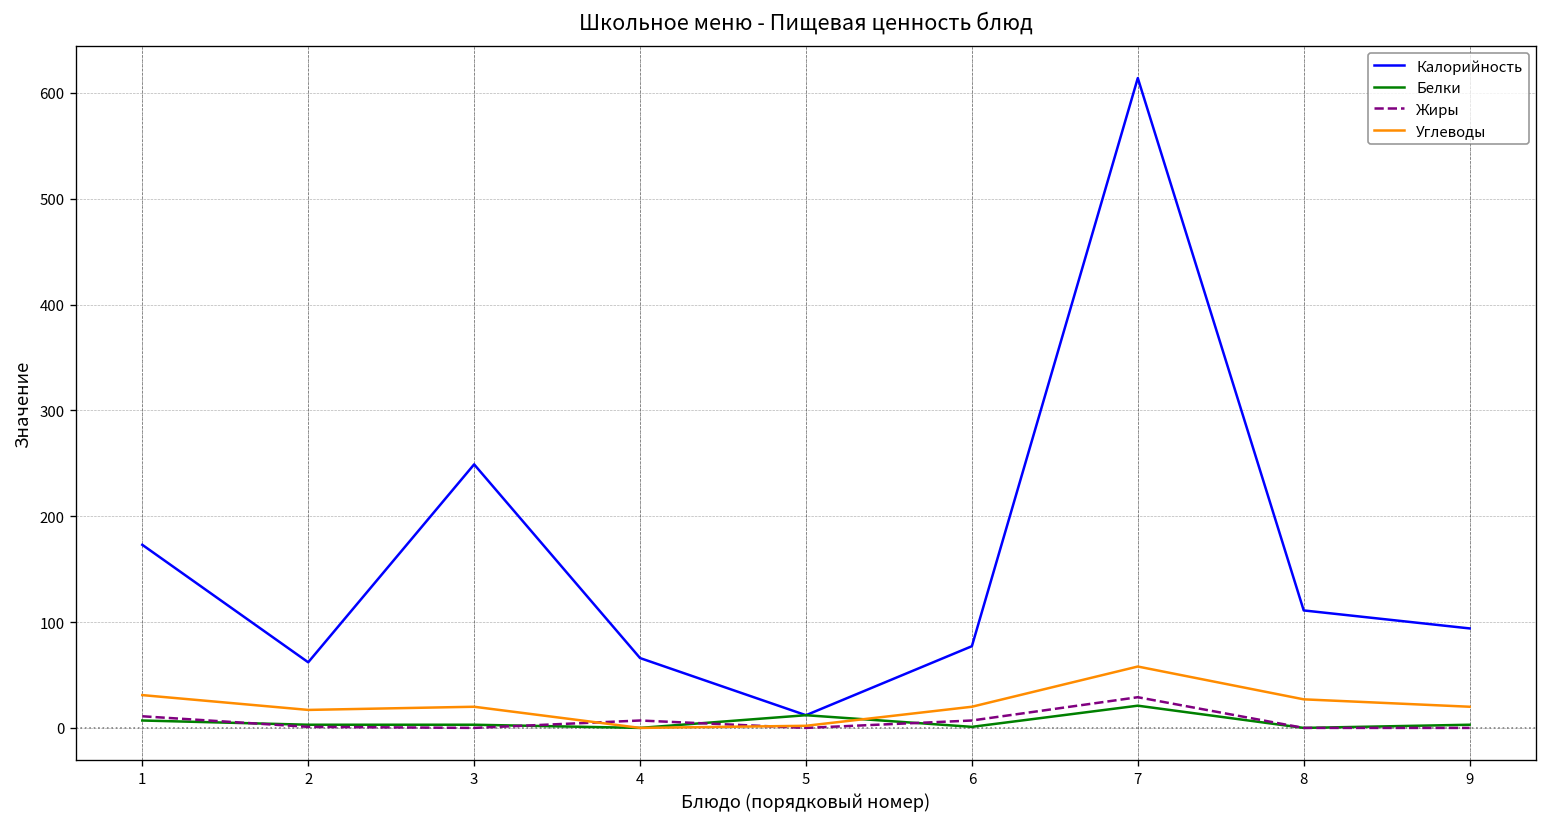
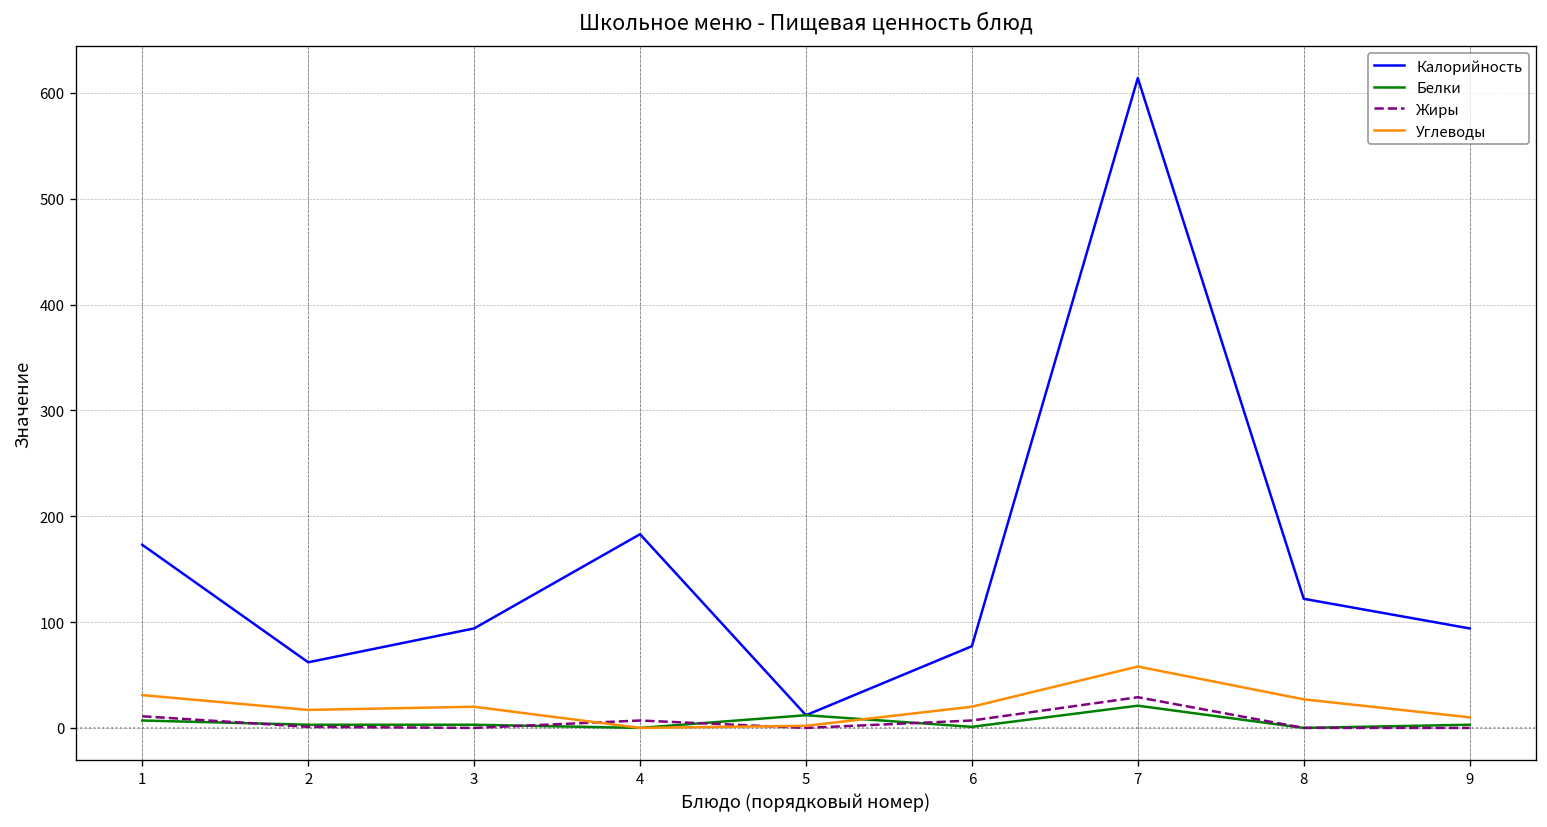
  {
    "Калорийность": {
      "1": 170,
      "2": 60,
-     "3": 250,
-     "4": 70,
+     "3": 90,
+     "4": 180,
      "6": 80,
      "7": 610,
-     "8": 110,
+     "8": 120,
      "9": 90
    },
    "Белки": {
      "1": 10,
      "3": 0,
      "6": 0,
      "7": 20,
      "9": 0
    },
    "Жиры": {
      "1": 10,
      "3": 0,
      "4": 10,
      "6": 10,
      "7": 30,
      "9": 0
    },
    "Углеводы": {
      "1": 30,
      "2": 20,
      "3": 20,
      "6": 20,
      "7": 60,
      "8": 30,
-     "9": 20
+     "9": 10
    }
  }
